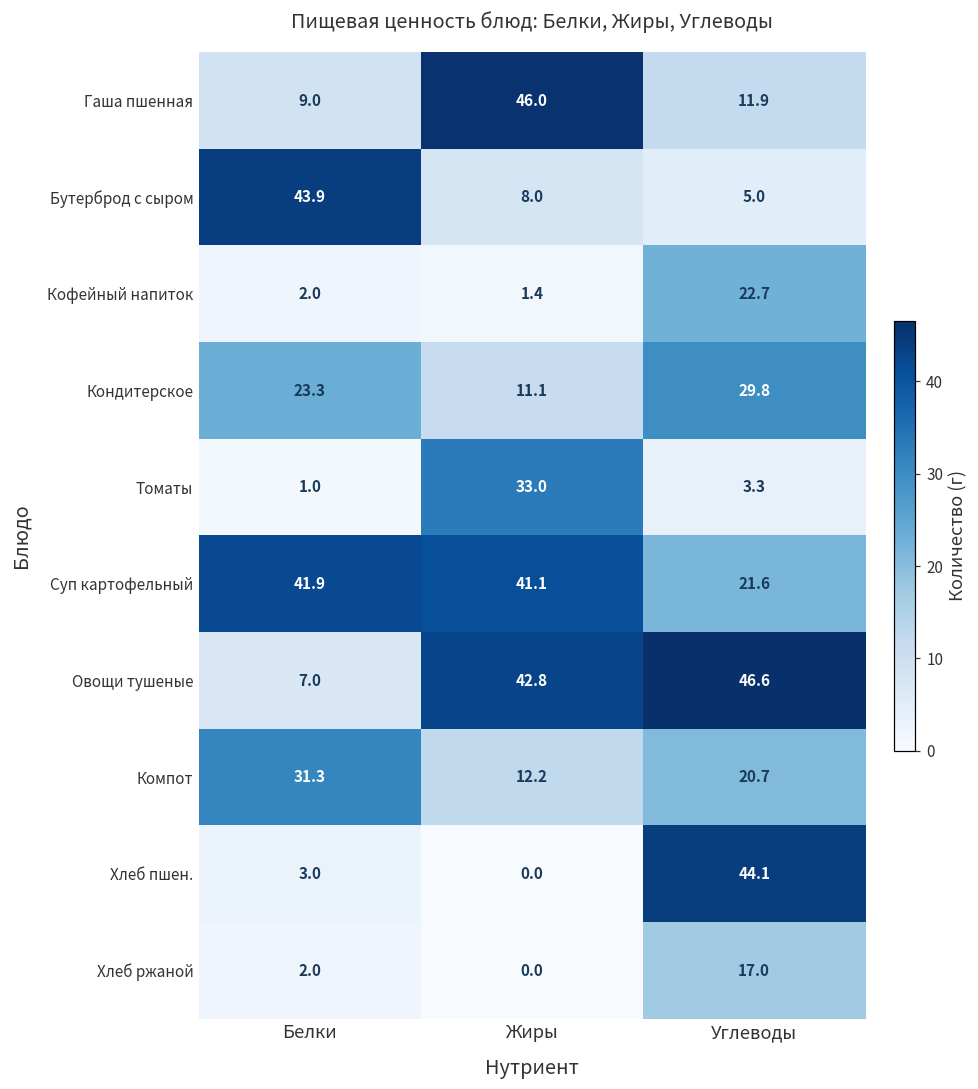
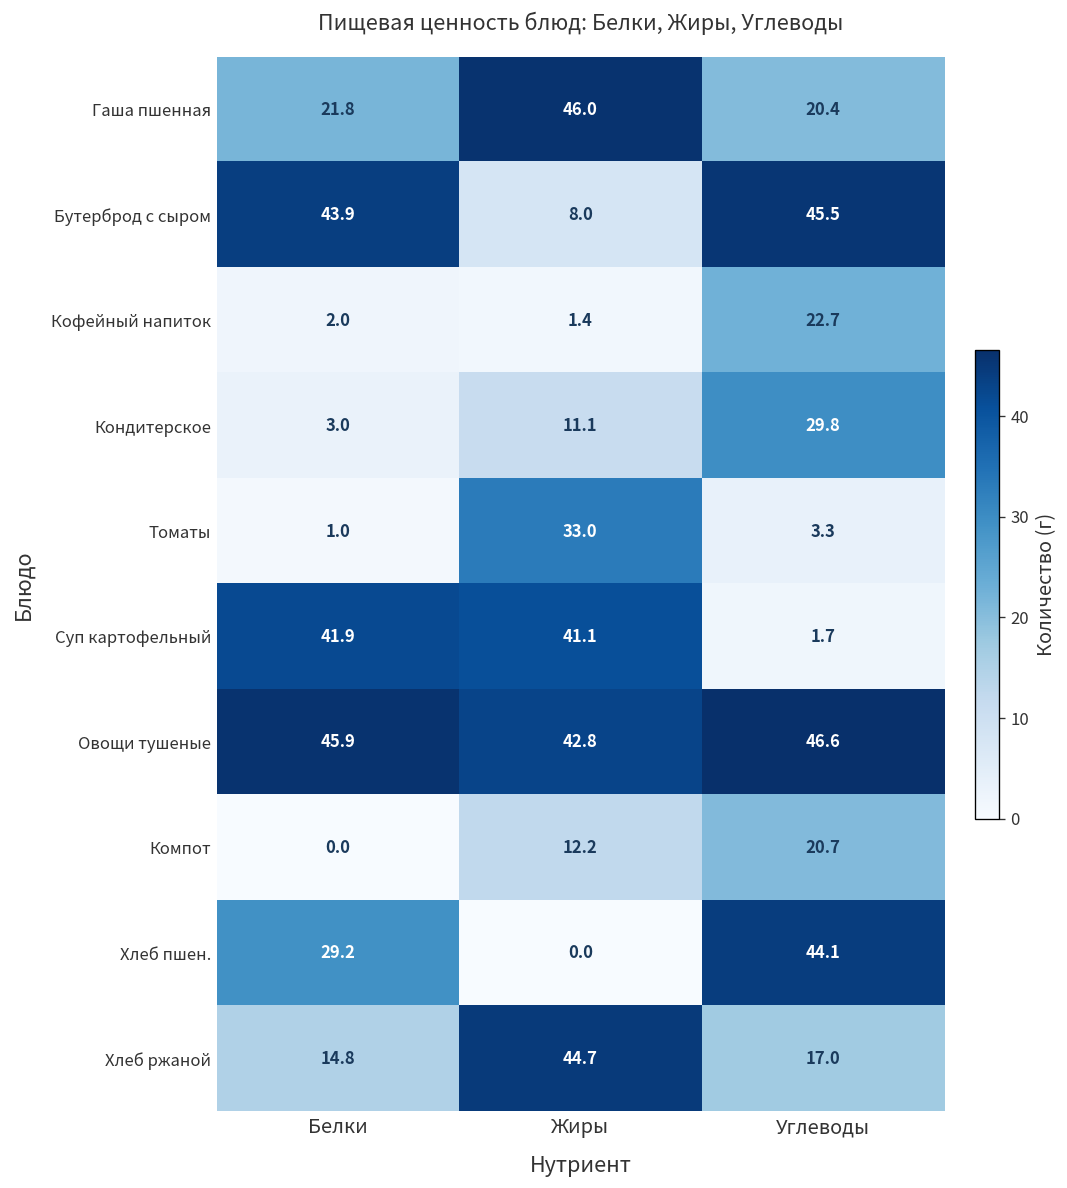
  {
    "Гаша пшенная": {
-     "Белки": 9.0,
+     "Белки": 21.8,
      "Жиры": 46.0,
-     "Углеводы": 11.9
+     "Углеводы": 20.4
    },
    "Бутерброд с сыром": {
      "Белки": 43.9,
      "Жиры": 8.0,
-     "Углеводы": 5.0
+     "Углеводы": 45.5
    },
    "Кофейный напиток": {
      "Белки": 2.0,
      "Жиры": 1.4,
      "Углеводы": 22.7
    },
    "Кондитерское": {
-     "Белки": 23.3,
+     "Белки": 3.0,
      "Жиры": 11.1,
      "Углеводы": 29.8
    },
    "Томаты": {
      "Белки": 1.0,
      "Жиры": 33.0,
      "Углеводы": 3.3
    },
    "Суп картофельный": {
      "Белки": 41.9,
      "Жиры": 41.1,
-     "Углеводы": 21.6
+     "Углеводы": 1.7
    },
    "Овощи тушеные": {
-     "Белки": 7.0,
+     "Белки": 45.9,
      "Жиры": 42.8,
      "Углеводы": 46.6
    },
    "Компот": {
-     "Белки": 31.3,
+     "Белки": 0.0,
      "Жиры": 12.2,
      "Углеводы": 20.7
    },
    "Хлеб пшен.": {
-     "Белки": 3.0,
+     "Белки": 29.2,
      "Жиры": 0.0,
      "Углеводы": 44.1
    },
    "Хлеб ржаной": {
-     "Белки": 2.0,
-     "Жиры": 0.0,
+     "Белки": 14.8,
+     "Жиры": 44.7,
      "Углеводы": 17.0
    }
  }
